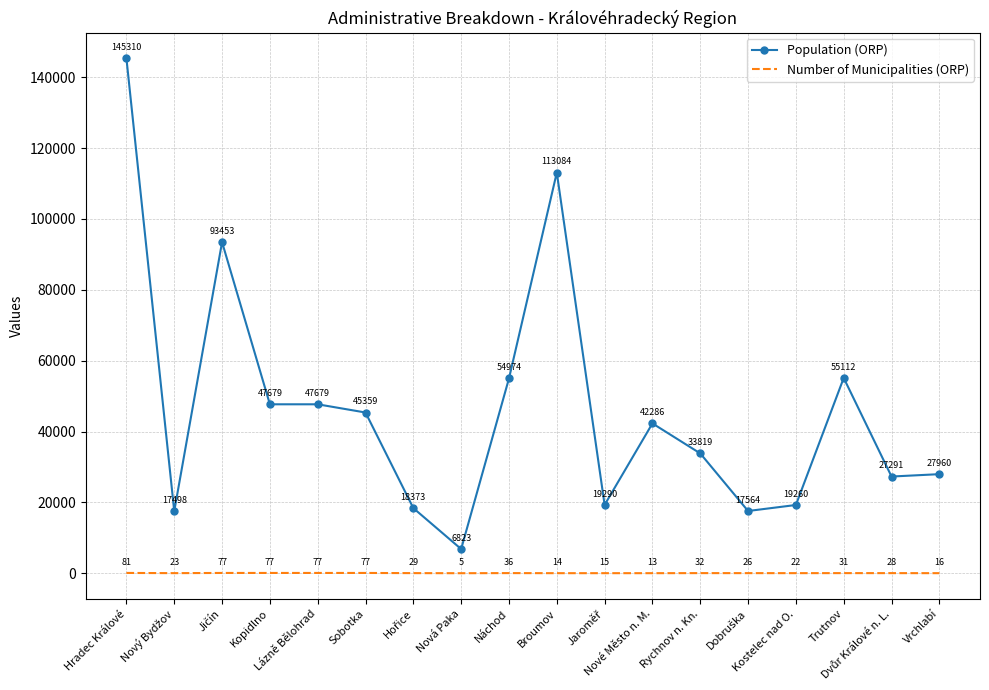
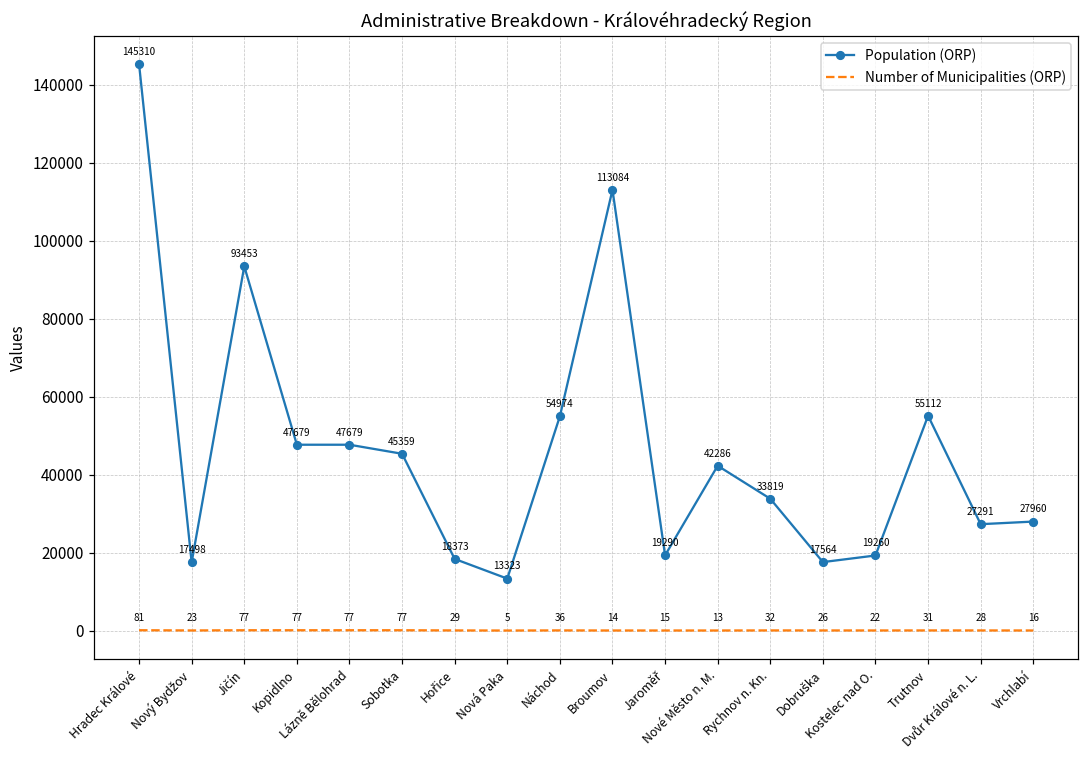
  {
    "Population (ORP)": {
      "Hradec Králové": 145310,
      "Nový Bydžov": 17498,
      "Jičín": 93453,
      "Kopidlno": 47679,
      "Lázně Bělohrad": 47679,
      "Sobotka": 45359,
      "Hořice": 18373,
-     "Nová Paka": 6823,
+     "Nová Paka": 13323,
      "Náchod": 54974,
      "Broumov": 113084,
      "Jaroměř": 19290,
      "Nové Město n. M.": 42286,
      "Rychnov n. Kn.": 33819,
      "Dobruška": 17564,
      "Kostelec nad O.": 19260,
      "Trutnov": 55112,
      "Dvůr Králové n. L.": 27291,
      "Vrchlabí": 27960
    },
    "Number of Municipalities (ORP)": {
      "Hradec Králové": 81,
      "Nový Bydžov": 23,
      "Jičín": 77,
      "Kopidlno": 77,
      "Lázně Bělohrad": 77,
      "Sobotka": 77,
      "Hořice": 29,
      "Nová Paka": 5,
      "Náchod": 36,
      "Broumov": 14,
      "Jaroměř": 15,
      "Nové Město n. M.": 13,
      "Rychnov n. Kn.": 32,
      "Dobruška": 26,
      "Kostelec nad O.": 22,
      "Trutnov": 31,
      "Dvůr Králové n. L.": 28,
      "Vrchlabí": 16
    }
  }
